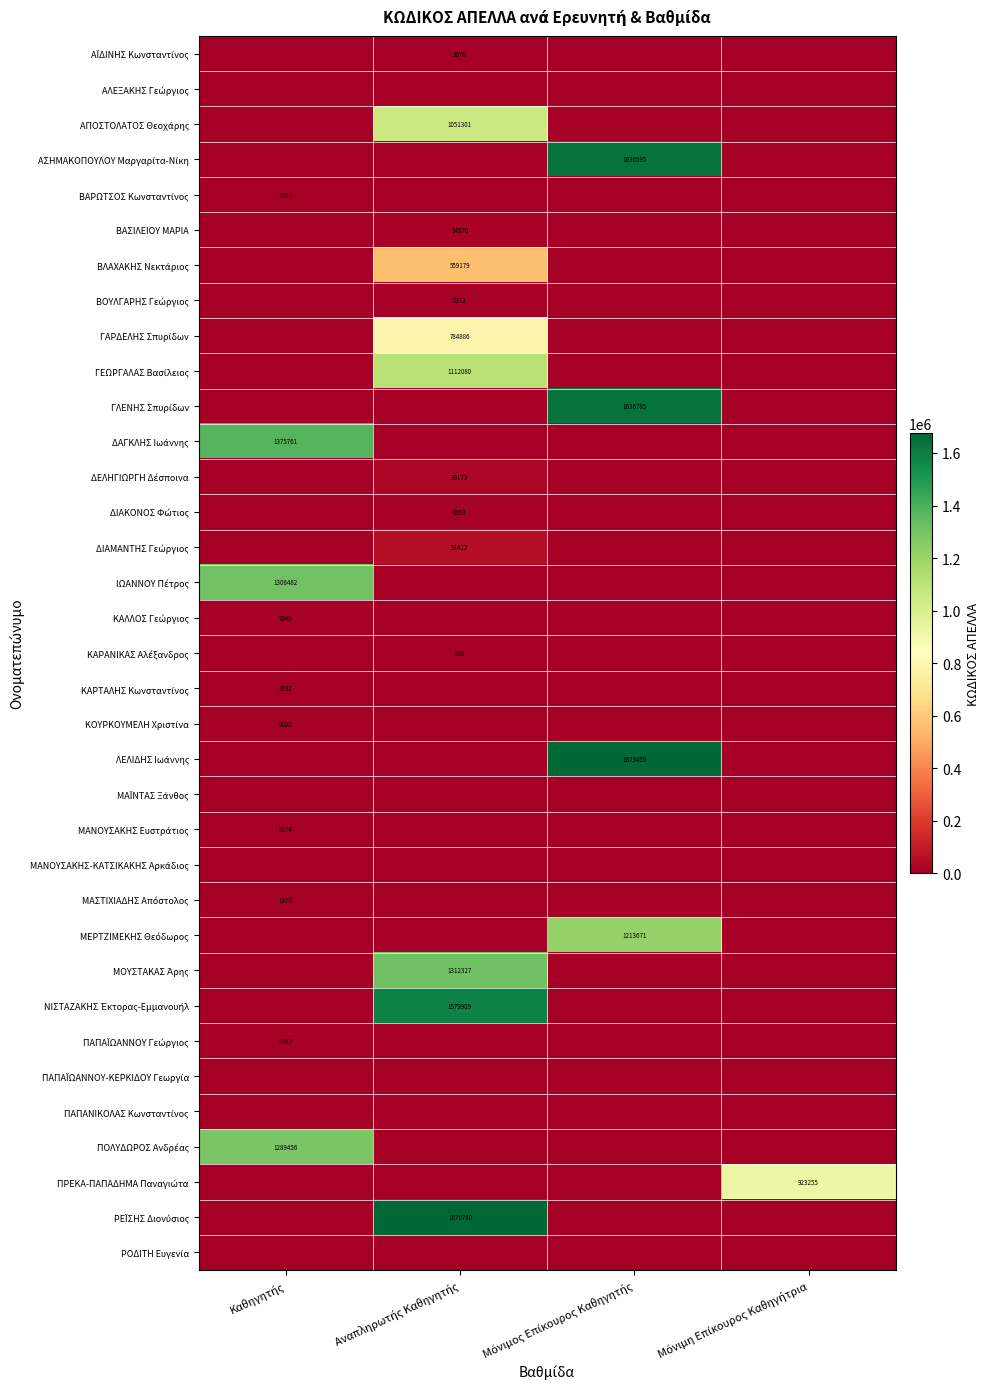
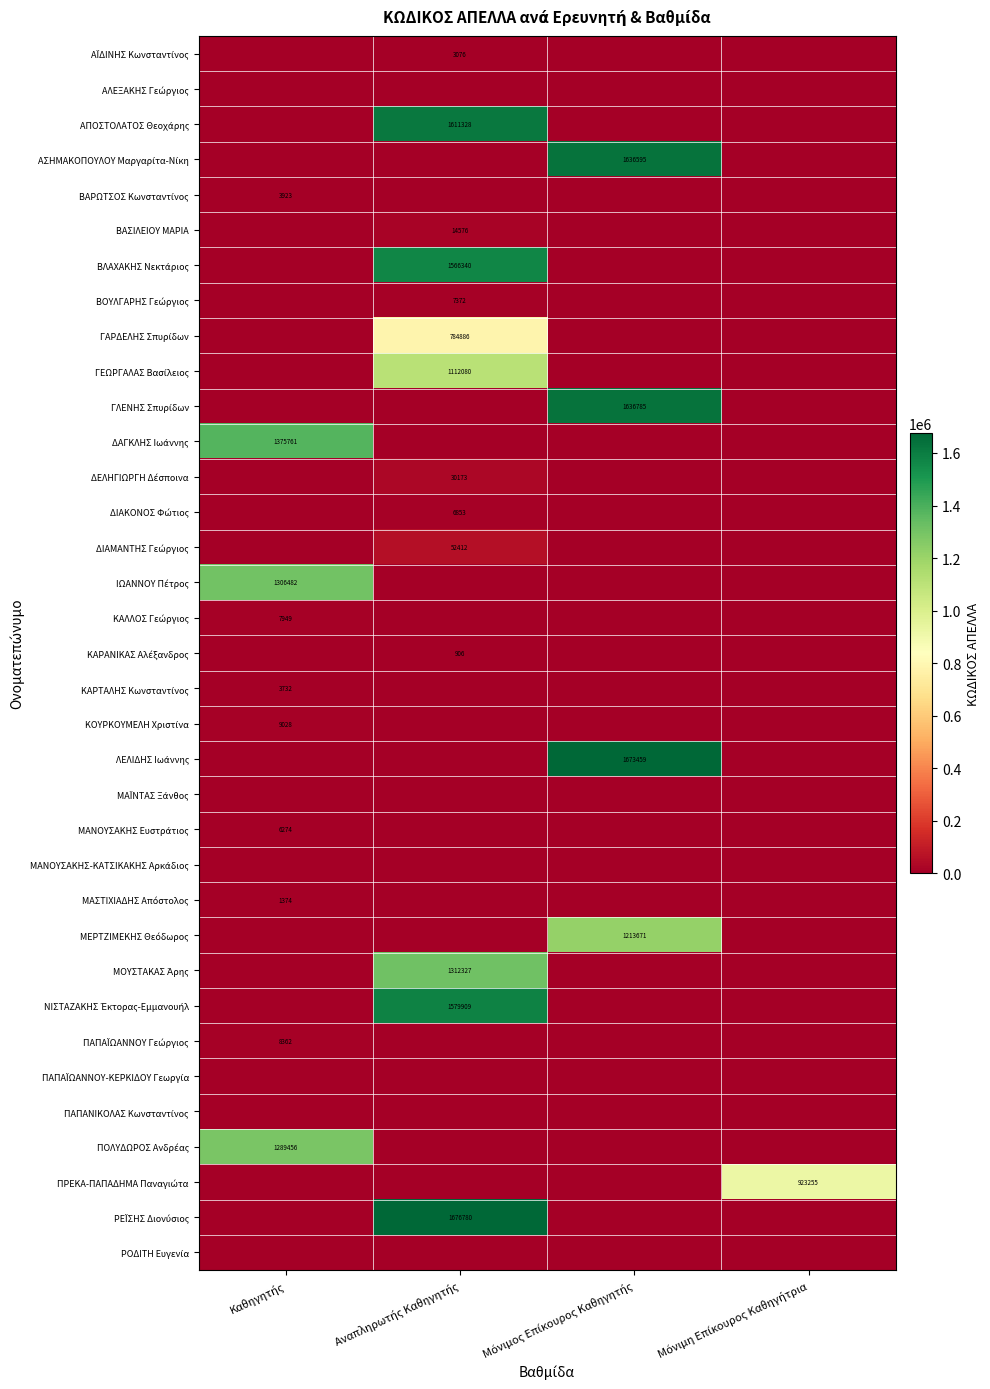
  {
    "ΑΪΔΙΝΗΣ Κωνσταντίνος": {
      "Αναπληρωτής Καθηγητής": 3076
    },
    "ΑΠΟΣΤΟΛΑΤΟΣ Θεοχάρης": {
-     "Αναπληρωτής Καθηγητής": 1051301
+     "Αναπληρωτής Καθηγητής": 1611328
    },
    "ΑΣΗΜΑΚΟΠΟΥΛΟΥ Μαργαρίτα-Νίκη": {
      "Μόνιμος Επίκουρος Καθηγητής": 1636595
    },
    "ΒΑΡΩΤΣΟΣ Κωνσταντίνος": {
      "Καθηγητής": 3923
    },
    "ΒΑΣΙΛΕΙΟΥ ΜΑΡΙΑ": {
      "Αναπληρωτής Καθηγητής": 14576
    },
    "ΒΛΑΧΑΚΗΣ Νεκτάριος": {
-     "Αναπληρωτής Καθηγητής": 559179
+     "Αναπληρωτής Καθηγητής": 1566340
    },
    "ΒΟΥΛΓΑΡΗΣ Γεώργιος": {
      "Αναπληρωτής Καθηγητής": 7372
    },
    "ΓΑΡΔΕΛΗΣ Σπυρίδων": {
      "Αναπληρωτής Καθηγητής": 784886
    },
    "ΓΕΩΡΓΑΛΑΣ Βασίλειος": {
      "Αναπληρωτής Καθηγητής": 1112080
    },
    "ΓΛΕΝΗΣ Σπυρίδων": {
      "Μόνιμος Επίκουρος Καθηγητής": 1636785
    },
    "ΔΑΓΚΛΗΣ Ιωάννης": {
      "Καθηγητής": 1375761
    },
    "ΔΕΛΗΓΙΩΡΓΗ Δέσποινα": {
      "Αναπληρωτής Καθηγητής": 30173
    },
    "ΔΙΑΚΟΝΟΣ Φώτιος": {
      "Αναπληρωτής Καθηγητής": 6853
    },
    "ΔΙΑΜΑΝΤΗΣ Γεώργιος": {
      "Αναπληρωτής Καθηγητής": 52412
    },
    "ΙΩΑΝΝΟΥ Πέτρος": {
      "Καθηγητής": 1306482
    },
    "ΚΑΛΛΟΣ Γεώργιος": {
      "Καθηγητής": 7949
    },
    "ΚΑΡΑΝΙΚΑΣ Αλέξανδρος": {
      "Αναπληρωτής Καθηγητής": 906
    },
    "ΚΑΡΤΑΛΗΣ Κωνσταντίνος": {
      "Καθηγητής": 3732
    },
    "ΚΟΥΡΚΟΥΜΕΛΗ Χριστίνα": {
      "Καθηγητής": 9028
    },
    "ΛΕΛΙΔΗΣ Ιωάννης": {
      "Μόνιμος Επίκουρος Καθηγητής": 1673459
    },
    "ΜΑΝΟΥΣΑΚΗΣ Ευστράτιος": {
      "Καθηγητής": 6274
    },
    "ΜΑΣΤΙΧΙΑΔΗΣ Απόστολος": {
      "Καθηγητής": 1374
    },
    "ΜΕΡΤΖΙΜΕΚΗΣ Θεόδωρος": {
      "Μόνιμος Επίκουρος Καθηγητής": 1213671
    },
    "ΜΟΥΣΤΑΚΑΣ Άρης": {
      "Αναπληρωτής Καθηγητής": 1312327
    },
    "ΝΙΣΤΑΖΑΚΗΣ Έκτορας-Εμμανουήλ": {
      "Αναπληρωτής Καθηγητής": 1579909
    },
    "ΠΑΠΑΪΩΑΝΝΟΥ Γεώργιος": {
      "Καθηγητής": 8362
    },
    "ΠΟΛΥΔΩΡΟΣ Ανδρέας": {
      "Καθηγητής": 1289456
    },
    "ΠΡΕΚΑ-ΠΑΠΑΔΗΜΑ Παναγιώτα": {
      "Μόνιμη Επίκουρος Καθηγήτρια": 923255
    },
    "ΡΕΪΣΗΣ Διονύσιος": {
      "Αναπληρωτής Καθηγητής": 1676780
    }
  }
